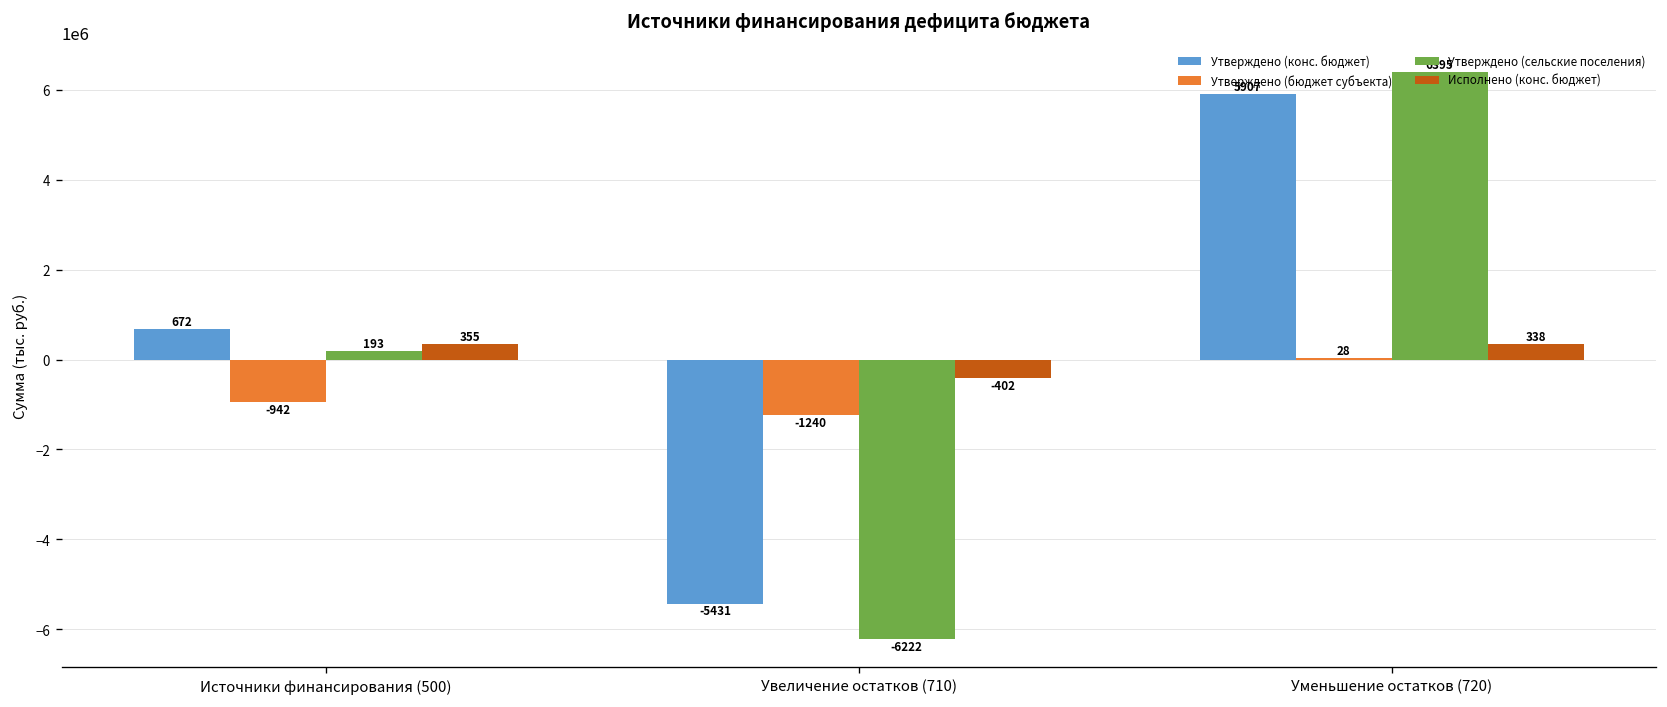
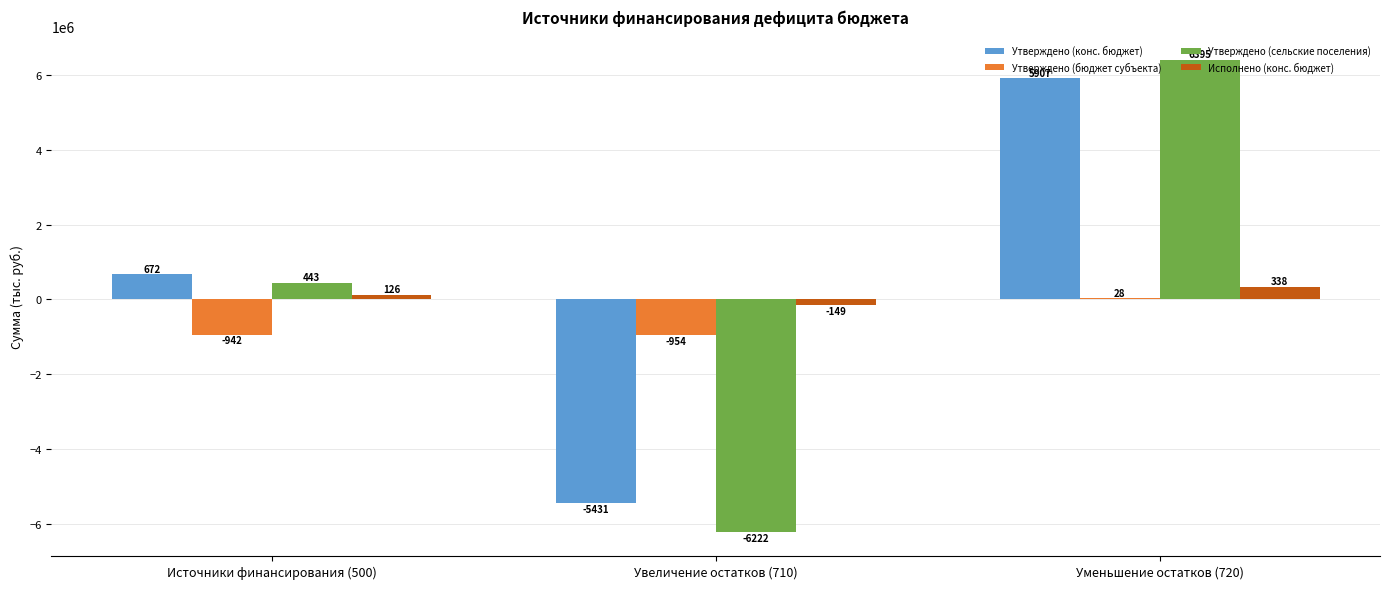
  {
    "Утверждено (бюджет субъекта)": {
-     "Увеличение остатков (710)": -1240
+     "Увеличение остатков (710)": -954
    },
    "Утверждено (сельские поселения)": {
-     "Источники финансирования (500)": 193
+     "Источники финансирования (500)": 443
    },
    "Исполнено (конс. бюджет)": {
-     "Источники финансирования (500)": 355,
-     "Увеличение остатков (710)": -402
+     "Источники финансирования (500)": 126,
+     "Увеличение остатков (710)": -149
    }
  }
